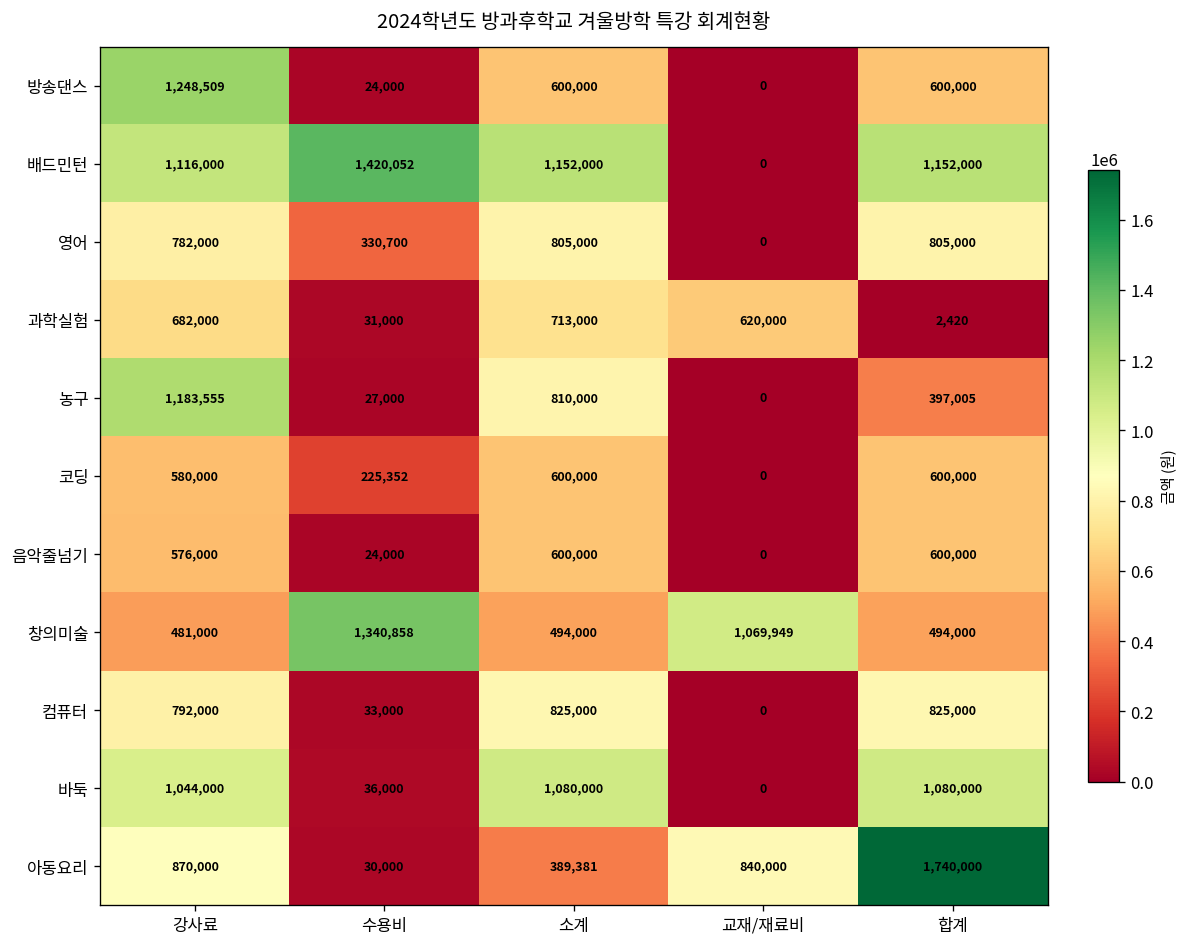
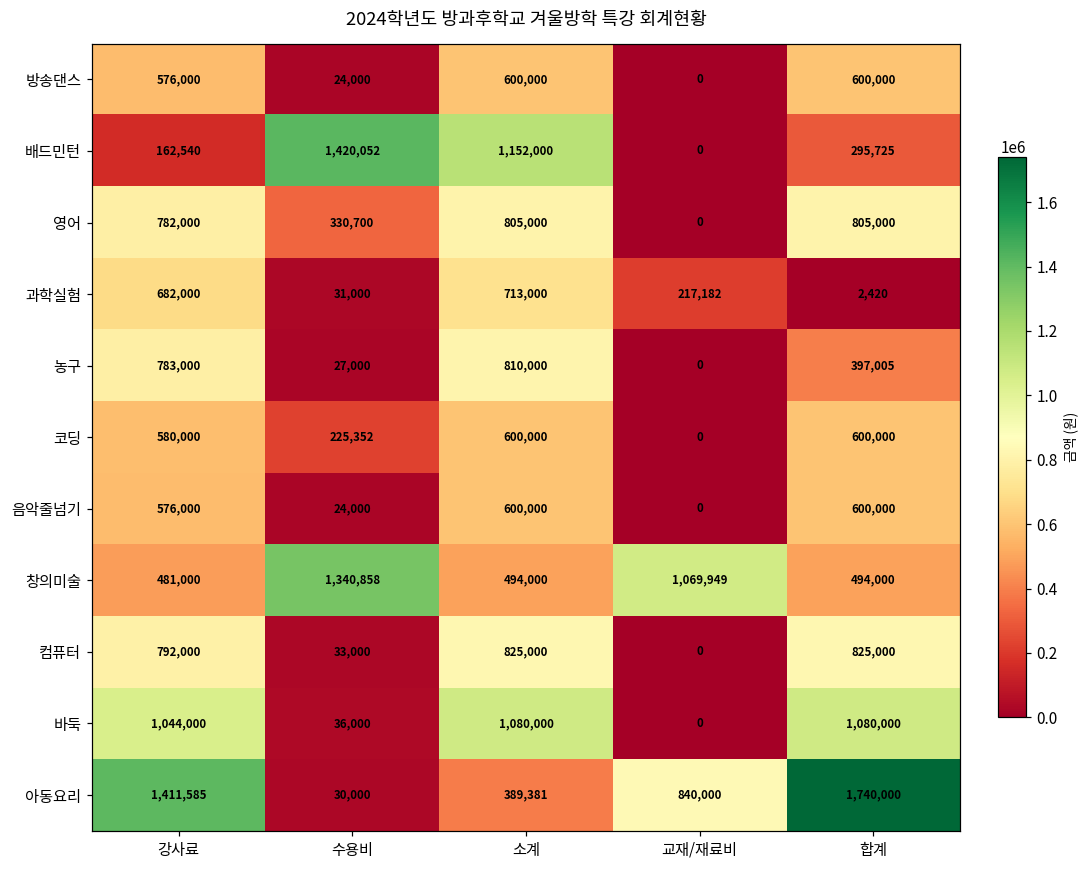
  {
    "방송댄스": {
-     "강사료": "1,248,509",
+     "강사료": "576,000",
      "수용비": "24,000",
      "소계": "600,000",
      "교재/재료비": "0",
      "합계": "600,000"
    },
    "배드민턴": {
-     "강사료": "1,116,000",
+     "강사료": "162,540",
      "수용비": "1,420,052",
      "소계": "1,152,000",
      "교재/재료비": "0",
-     "합계": "1,152,000"
+     "합계": "295,725"
    },
    "영어": {
      "강사료": "782,000",
      "수용비": "330,700",
      "소계": "805,000",
      "교재/재료비": "0",
      "합계": "805,000"
    },
    "과학실험": {
      "강사료": "682,000",
      "수용비": "31,000",
      "소계": "713,000",
-     "교재/재료비": "620,000",
+     "교재/재료비": "217,182",
      "합계": "2,420"
    },
    "농구": {
-     "강사료": "1,183,555",
+     "강사료": "783,000",
      "수용비": "27,000",
      "소계": "810,000",
      "교재/재료비": "0",
      "합계": "397,005"
    },
    "코딩": {
      "강사료": "580,000",
      "수용비": "225,352",
      "소계": "600,000",
      "교재/재료비": "0",
      "합계": "600,000"
    },
    "음악줄넘기": {
      "강사료": "576,000",
      "수용비": "24,000",
      "소계": "600,000",
      "교재/재료비": "0",
      "합계": "600,000"
    },
    "창의미술": {
      "강사료": "481,000",
      "수용비": "1,340,858",
      "소계": "494,000",
      "교재/재료비": "1,069,949",
      "합계": "494,000"
    },
    "컴퓨터": {
      "강사료": "792,000",
      "수용비": "33,000",
      "소계": "825,000",
      "교재/재료비": "0",
      "합계": "825,000"
    },
    "바둑": {
      "강사료": "1,044,000",
      "수용비": "36,000",
      "소계": "1,080,000",
      "교재/재료비": "0",
      "합계": "1,080,000"
    },
    "아동요리": {
-     "강사료": "870,000",
+     "강사료": "1,411,585",
      "수용비": "30,000",
      "소계": "389,381",
      "교재/재료비": "840,000",
      "합계": "1,740,000"
    }
  }
